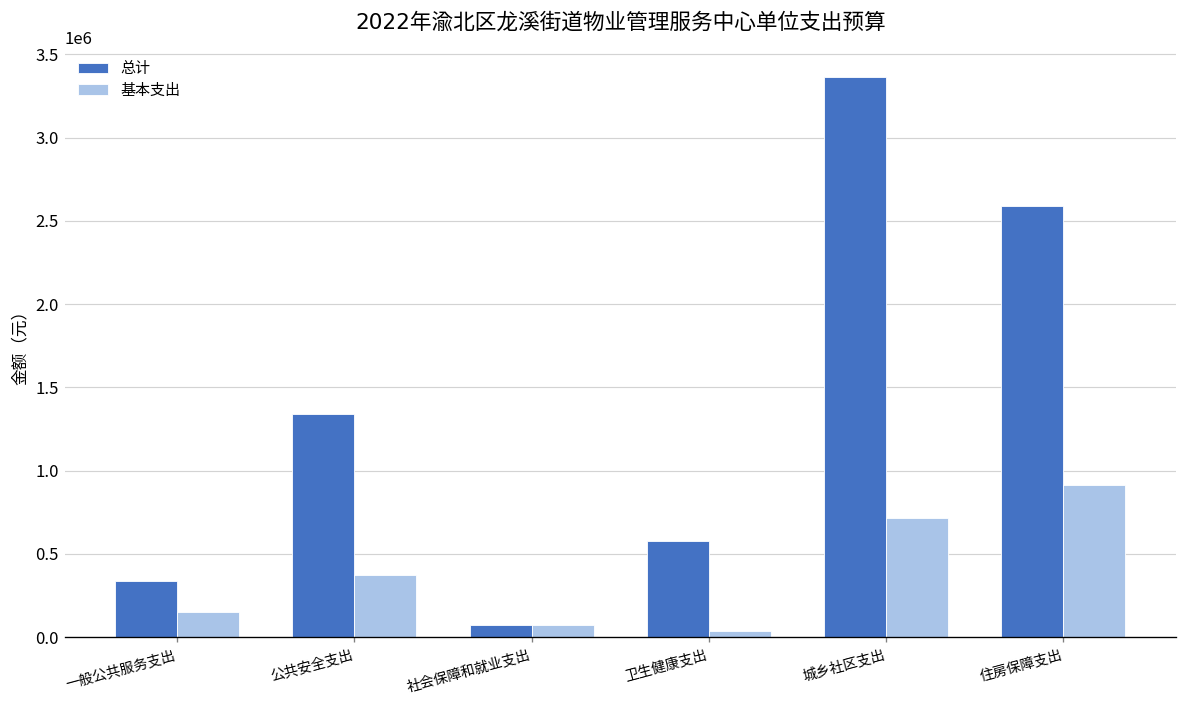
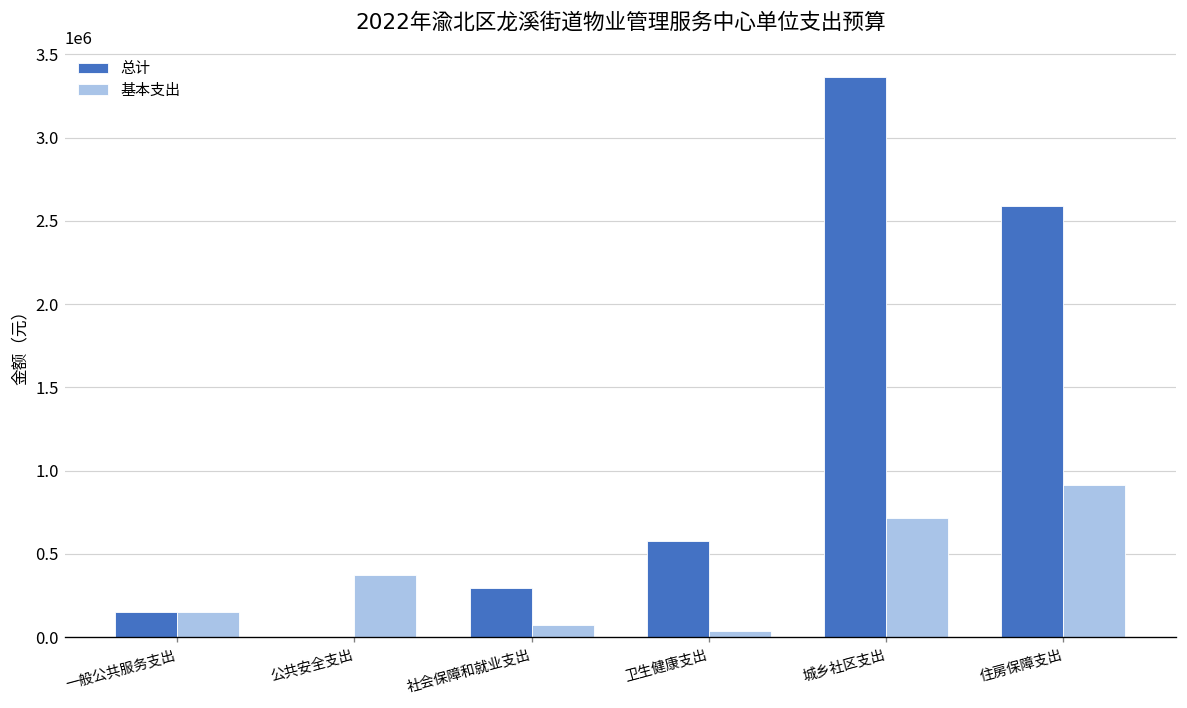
  {
    "总计": {
-     "一般公共服务支出": 340000,
-     "公共安全支出": 1340000,
-     "社会保障和就业支出": 70000,
+     "一般公共服务支出": 150000,
+     "公共安全支出": 0,
+     "社会保障和就业支出": 290000,
      "卫生健康支出": 580000,
      "城乡社区支出": 3370000,
      "住房保障支出": 2590000
    },
    "基本支出": {
      "一般公共服务支出": 150000,
      "公共安全支出": 370000,
      "社会保障和就业支出": 70000,
      "卫生健康支出": 40000,
      "城乡社区支出": 710000,
      "住房保障支出": 920000
    }
  }
